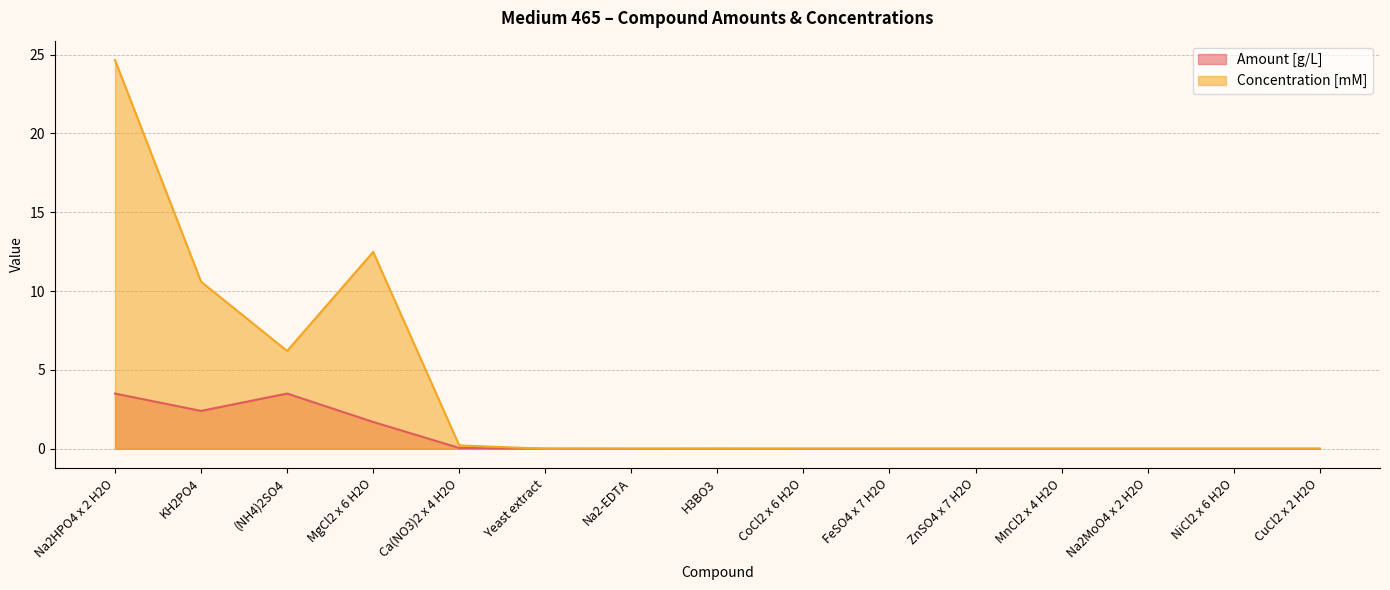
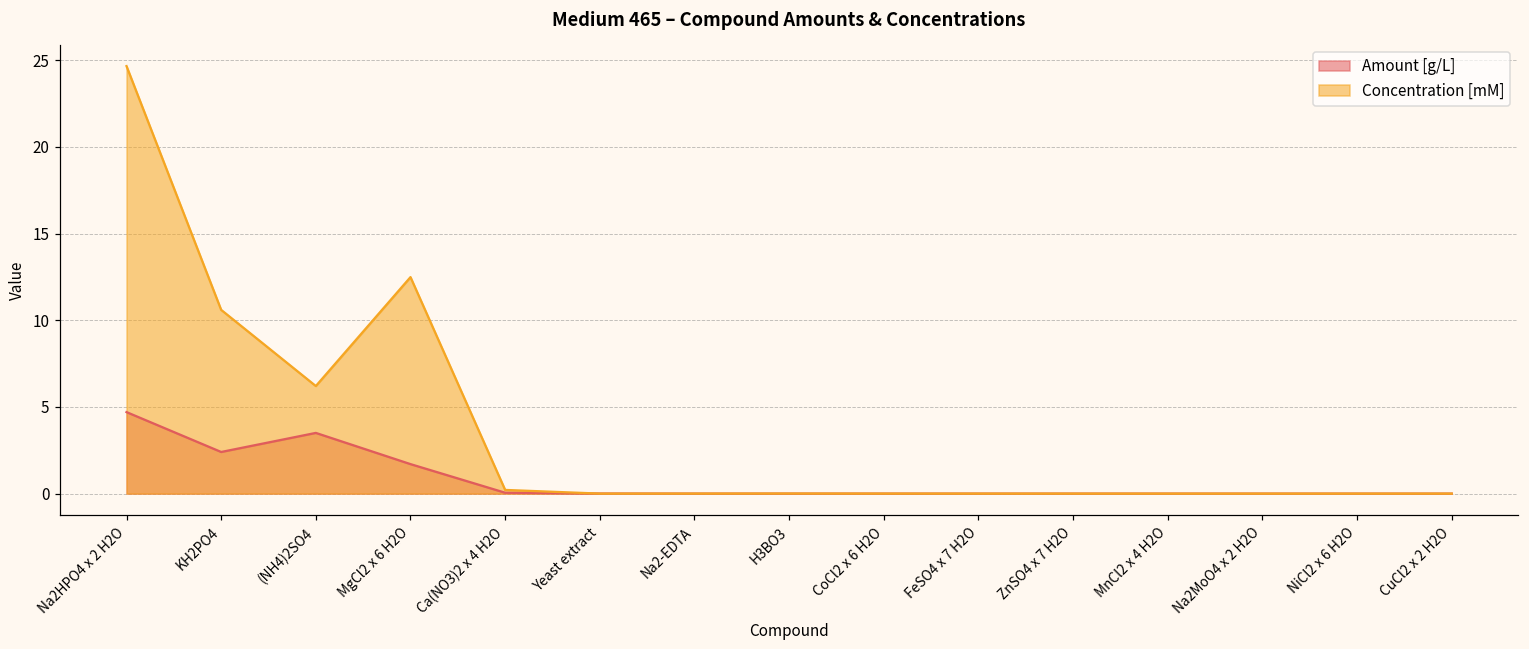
  {
    "Amount [g/L]": {
-     "Na2HPO4 x 2 H2O": 3.5,
+     "Na2HPO4 x 2 H2O": 4.7,
      "KH2PO4": 2.4,
      "(NH4)2SO4": 3.5,
      "MgCl2 x 6 H2O": 1.7
    },
    "Concentration [mM]": {
      "Na2HPO4 x 2 H2O": 24.7,
      "KH2PO4": 10.6,
      "(NH4)2SO4": 6.2,
      "MgCl2 x 6 H2O": 12.5
    }
  }
